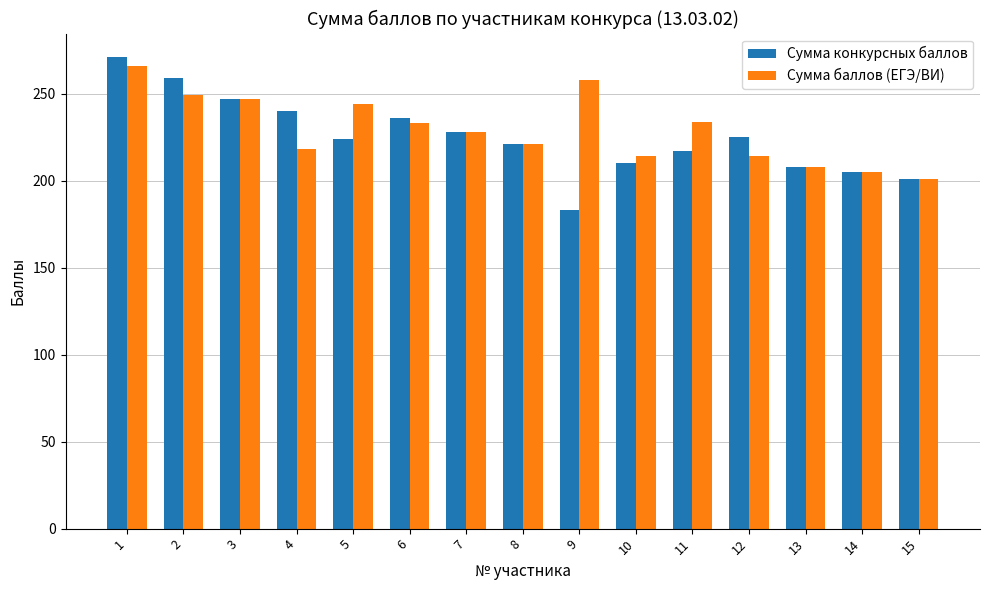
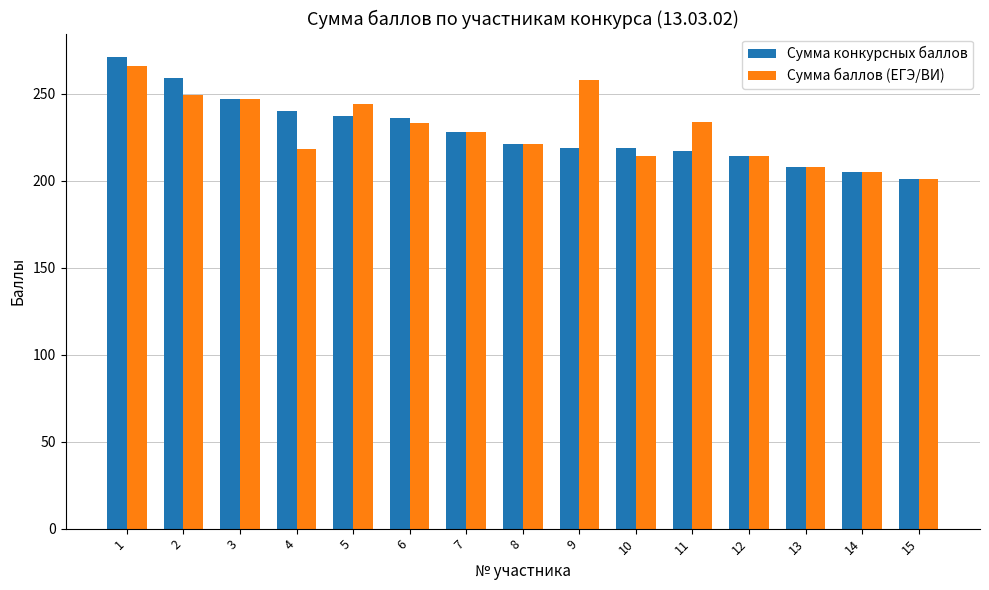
  {
    "Сумма конкурсных баллов": {
      "1": 271,
      "2": 259,
      "3": 247,
      "4": 240,
-     "5": 224,
+     "5": 237,
      "6": 236,
      "7": 228,
      "8": 221,
-     "9": 183,
-     "10": 210,
+     "9": 219,
+     "10": 219,
      "11": 217,
-     "12": 225,
+     "12": 214,
      "13": 208,
      "14": 205,
      "15": 201
    },
    "Сумма баллов (ЕГЭ/ВИ)": {
      "1": 266,
      "2": 249,
      "3": 247,
      "4": 218,
      "5": 244,
      "6": 233,
      "7": 228,
      "8": 221,
      "9": 258,
      "10": 214,
      "11": 234,
      "12": 214,
      "13": 208,
      "14": 205,
      "15": 201
    }
  }
